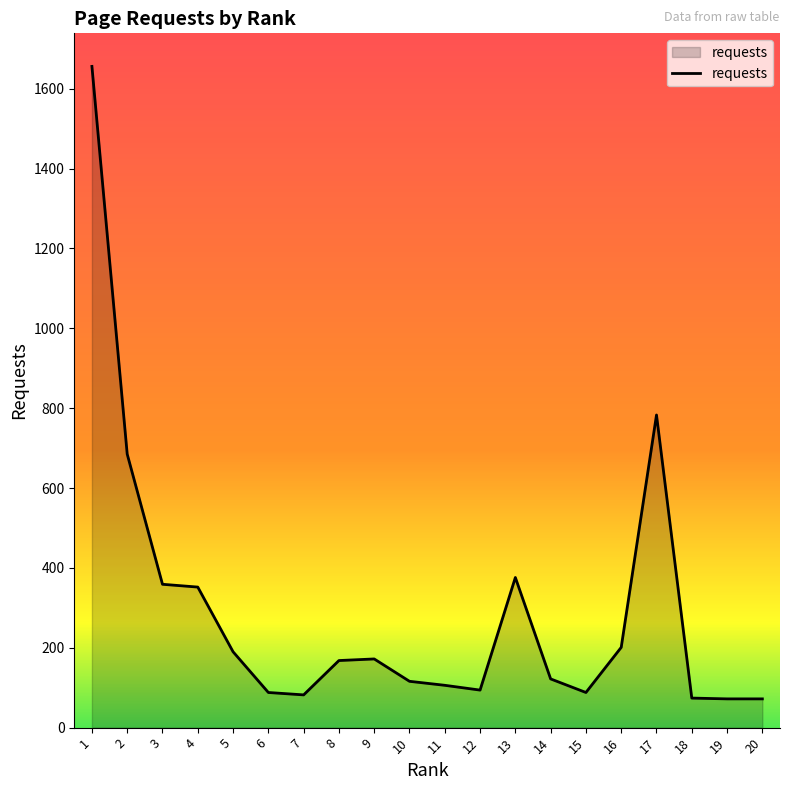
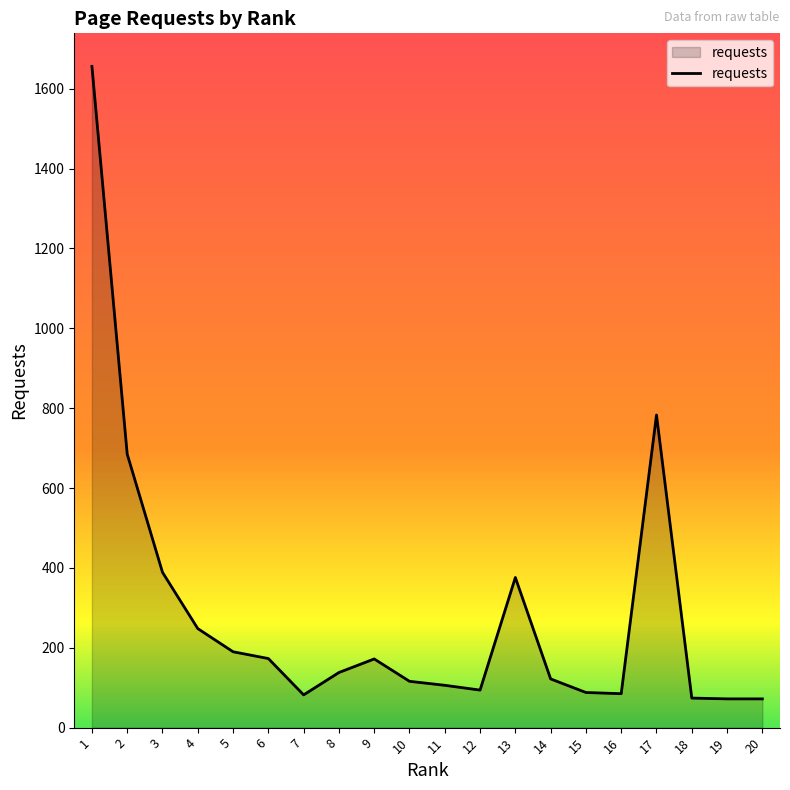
  {
    "1": 1660,
    "2": 690,
-   "3": 360,
-   "4": 350,
+   "3": 390,
+   "4": 250,
    "5": 190,
-   "6": 90,
+   "6": 170,
    "7": 80,
-   "8": 170,
+   "8": 140,
    "9": 170,
    "10": 120,
    "11": 110,
    "12": 90,
    "13": 380,
    "14": 120,
    "15": 90,
-   "16": 200,
+   "16": 90,
    "17": 780,
    "18": 70,
    "19": 70,
    "20": 70
  }
